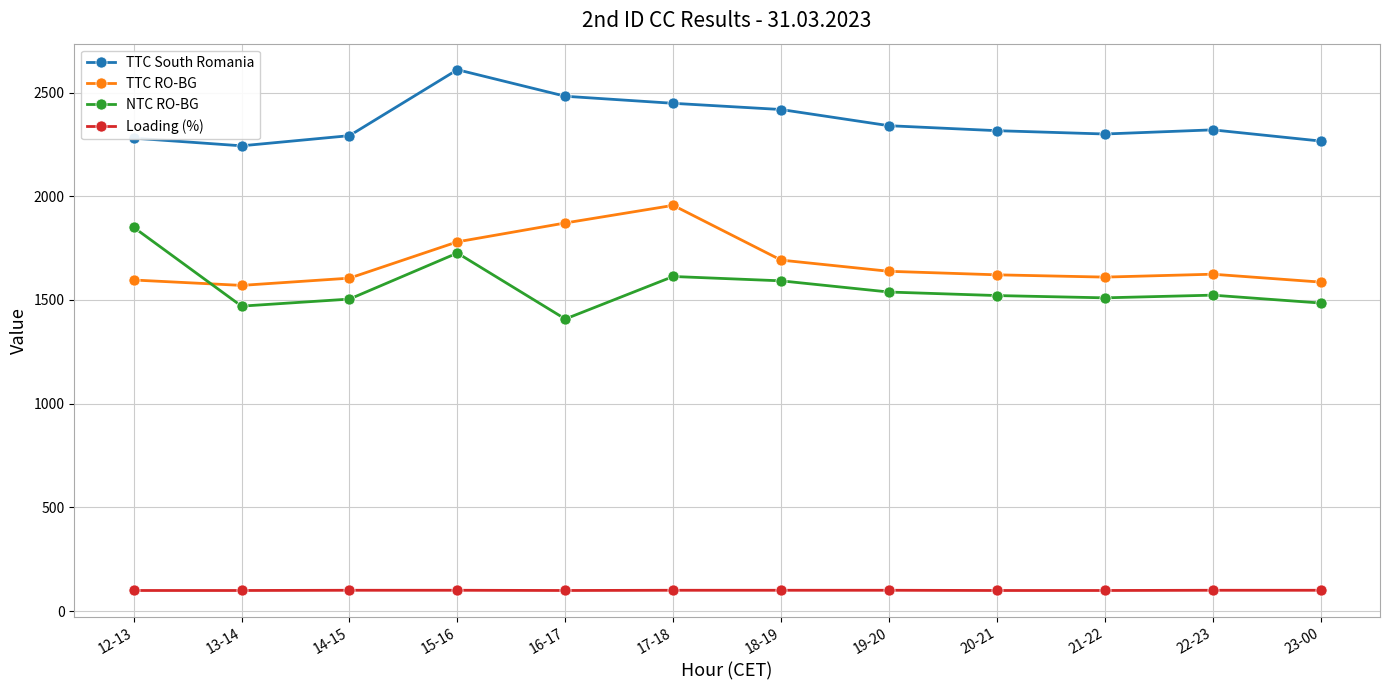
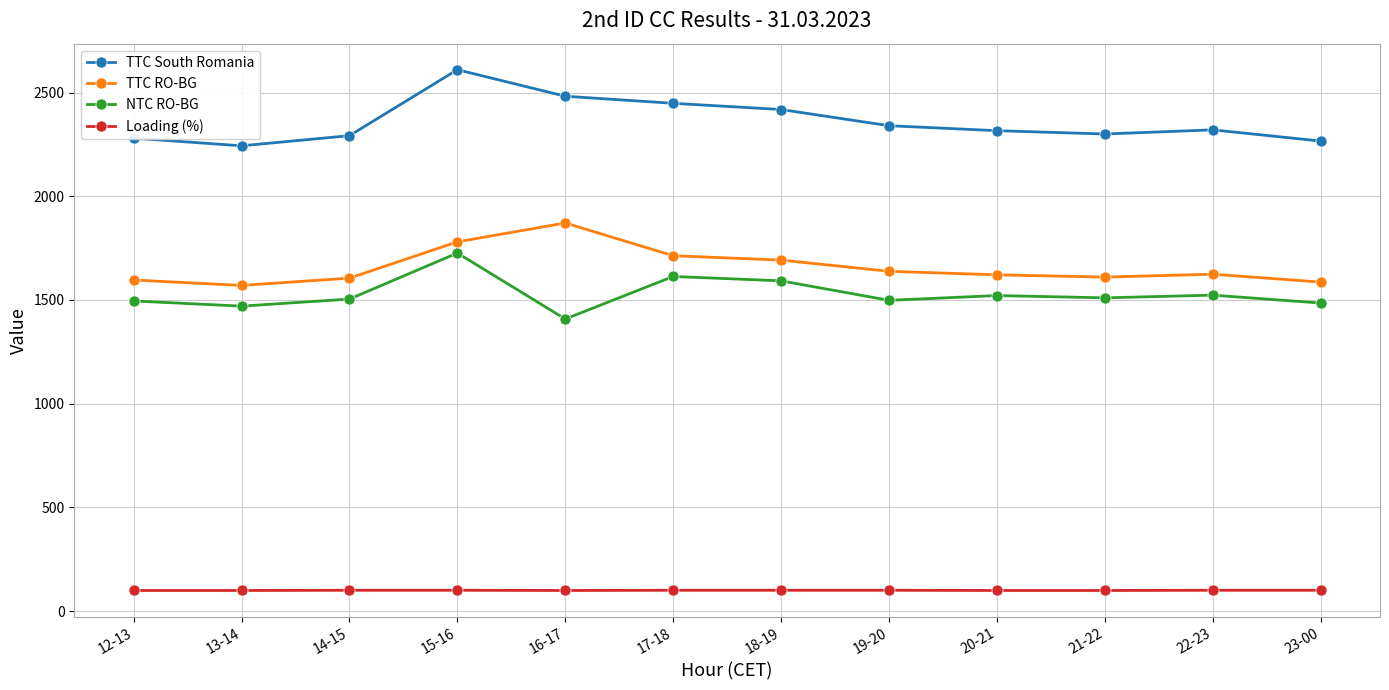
  {
    "TTC South Romania": {
      "13-14": 2240,
      "14-15": 2290,
      "15-16": 2610,
      "16-17": 2480,
      "17-18": 2450,
      "18-19": 2420,
      "19-20": 2340,
      "20-21": 2320,
      "21-22": 2300,
      "22-23": 2320,
      "23-00": 2270
    },
    "TTC RO-BG": {
      "12-13": 1600,
      "13-14": 1570,
      "14-15": 1610,
      "15-16": 1780,
      "16-17": 1870,
-     "17-18": 1960,
+     "17-18": 1710,
      "18-19": 1690,
      "19-20": 1640,
      "20-21": 1620,
      "21-22": 1610,
      "22-23": 1620,
      "23-00": 1590
    },
    "NTC RO-BG": {
-     "12-13": 1850,
+     "12-13": 1500,
      "13-14": 1470,
      "14-15": 1500,
      "15-16": 1730,
      "16-17": 1410,
      "17-18": 1610,
      "18-19": 1590,
-     "19-20": 1540,
+     "19-20": 1500,
      "20-21": 1520,
      "21-22": 1510,
      "22-23": 1520,
      "23-00": 1490
    },
    "Loading (%)": {
      "12-13": 100,
      "13-14": 100,
      "14-15": 100,
      "15-16": 100,
      "16-17": 100,
      "17-18": 100,
      "18-19": 100,
      "19-20": 100,
      "20-21": 100,
      "21-22": 100,
      "22-23": 100,
      "23-00": 100
    }
  }
